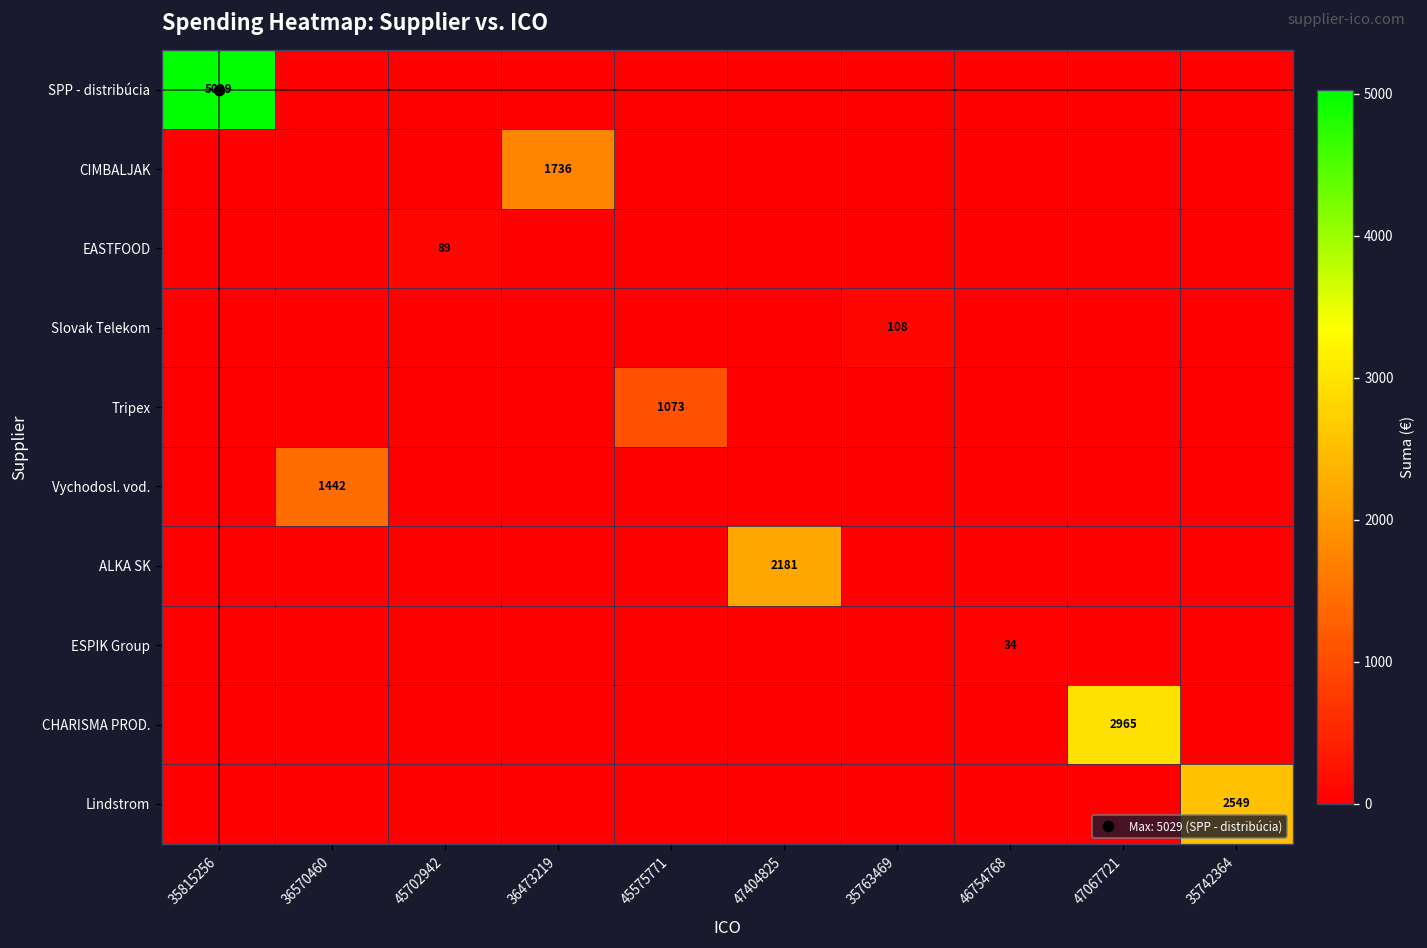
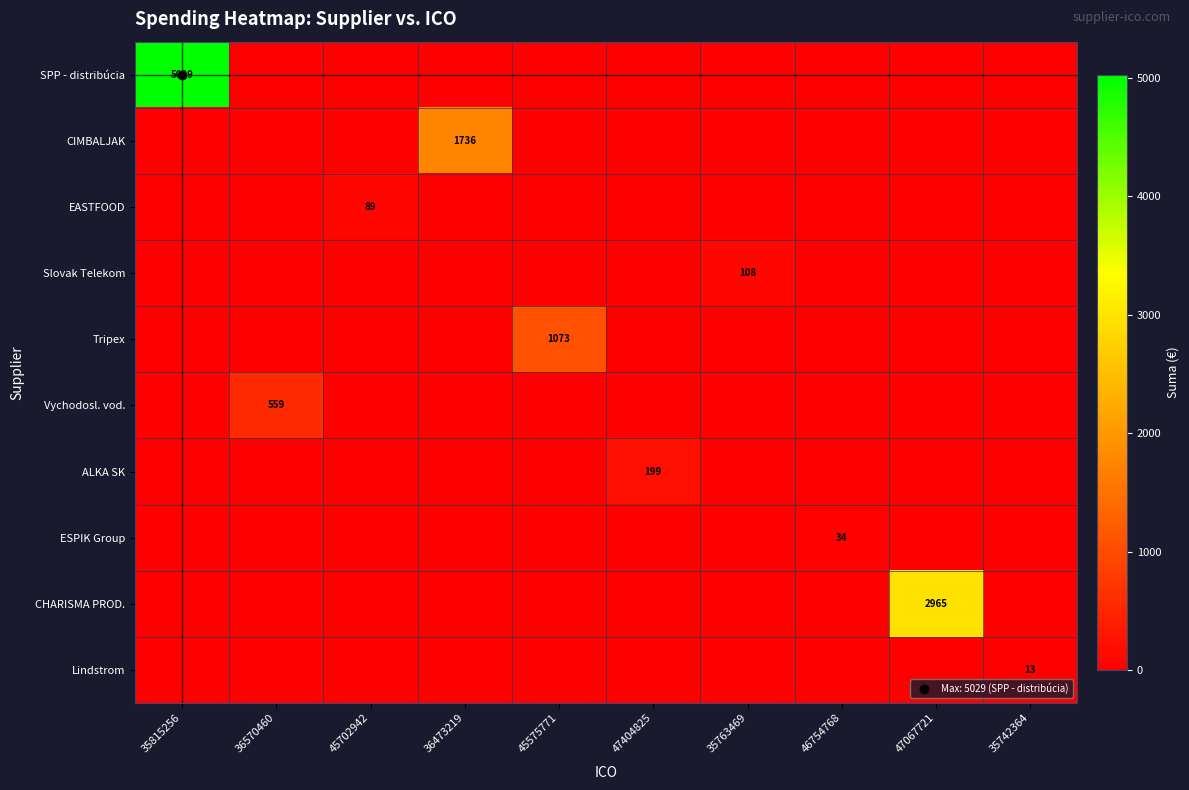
  {
    "CIMBALJAK": {
      "36473219": 1736
    },
    "EASTFOOD": {
      "45702942": 89
    },
    "Slovak Telekom": {
      "35763469": 108
    },
    "Tripex": {
      "45575771": 1073
    },
    "Vychodosl. vod.": {
-     "36570460": 1442
+     "36570460": 559
    },
    "ALKA SK": {
-     "47404825": 2181
+     "47404825": 199
    },
    "ESPIK Group": {
      "46754768": 34
    },
    "CHARISMA PROD.": {
      "47067721": 2965
    },
    "Lindstrom": {
-     "35742364": 2549
+     "35742364": 13
    }
  }
